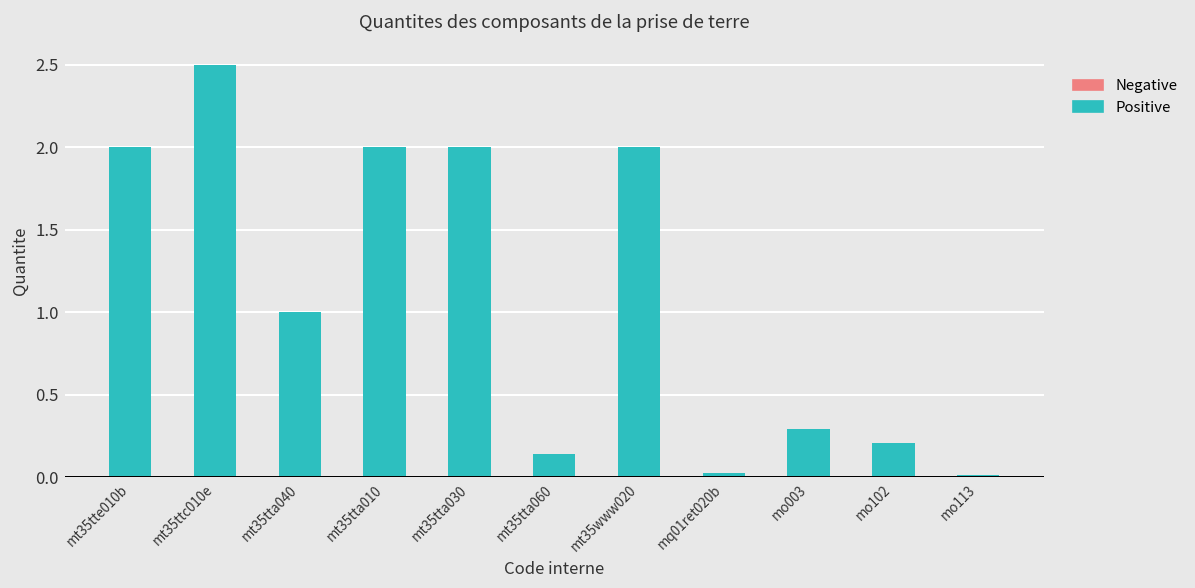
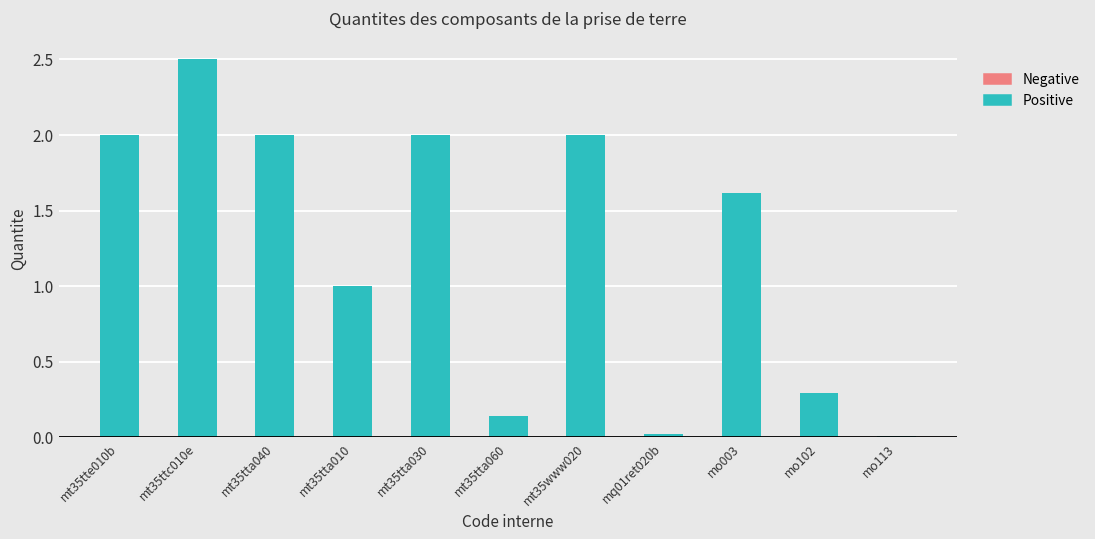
  {
    "Positive": {
      "mt35tte010b": 2.00,
      "mt35ttc010e": 2.50,
-     "mt35tta040": 1,
-     "mt35tta010": 2,
+     "mt35tta040": 2,
+     "mt35tta010": 1,
      "mt35tta030": 2.00,
      "mt35tta060": 0.14,
      "mt35www020": 2.00,
      "mq01ret020b": 0.02,
-     "mo003": 0.30,
-     "mo102": 0.21
+     "mo003": 1.62,
+     "mo102": 0.30
    },
    "Negative": {
      "mt35tte010b": 0.00,
      "mt35ttc010e": 0.00,
      "mt35tta040": 0.00,
      "mt35tta010": 0.00,
      "mt35tta030": 0.00,
      "mt35tta060": 0.00,
      "mt35www020": 0.00,
      "mq01ret020b": 0.00,
      "mo003": 0.00,
      "mo102": 0.00,
      "mo113": 0.00
    }
  }
